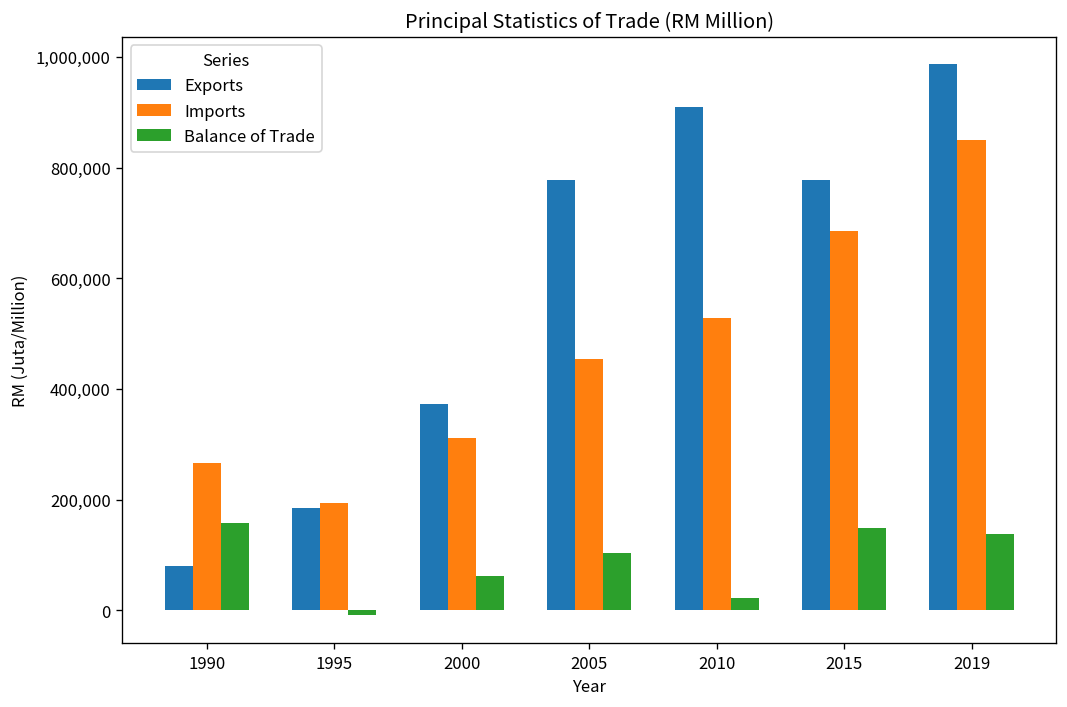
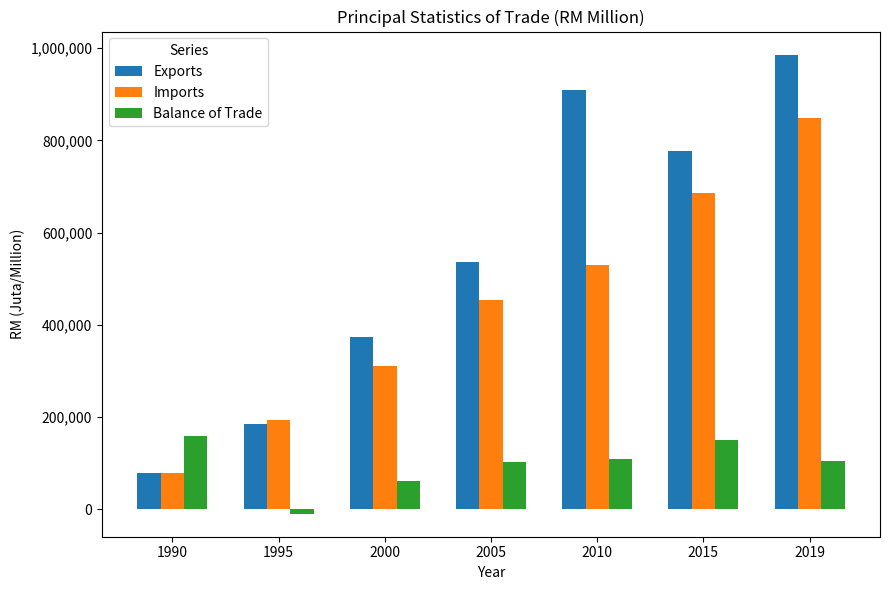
  {
    "Exports": {
      "1990": "80,000",
      "1995": "180,000",
      "2000": "370,000",
-     "2005": "780,000",
+     "2005": "540,000",
      "2010": "910,000",
      "2015": "780,000",
      "2019": "990,000"
    },
    "Imports": {
-     "1990": "270,000",
+     "1990": "80,000",
      "1995": "190,000",
      "2000": "310,000",
      "2005": "450,000",
      "2010": "530,000",
      "2015": "690,000",
      "2019": "850,000"
    },
    "Balance of Trade": {
      "1990": "160,000",
      "1995": "-10,000",
      "2000": "60,000",
      "2005": "100,000",
-     "2010": "20,000",
+     "2010": "110,000",
      "2015": "150,000",
-     "2019": "140,000"
+     "2019": "100,000"
    }
  }
